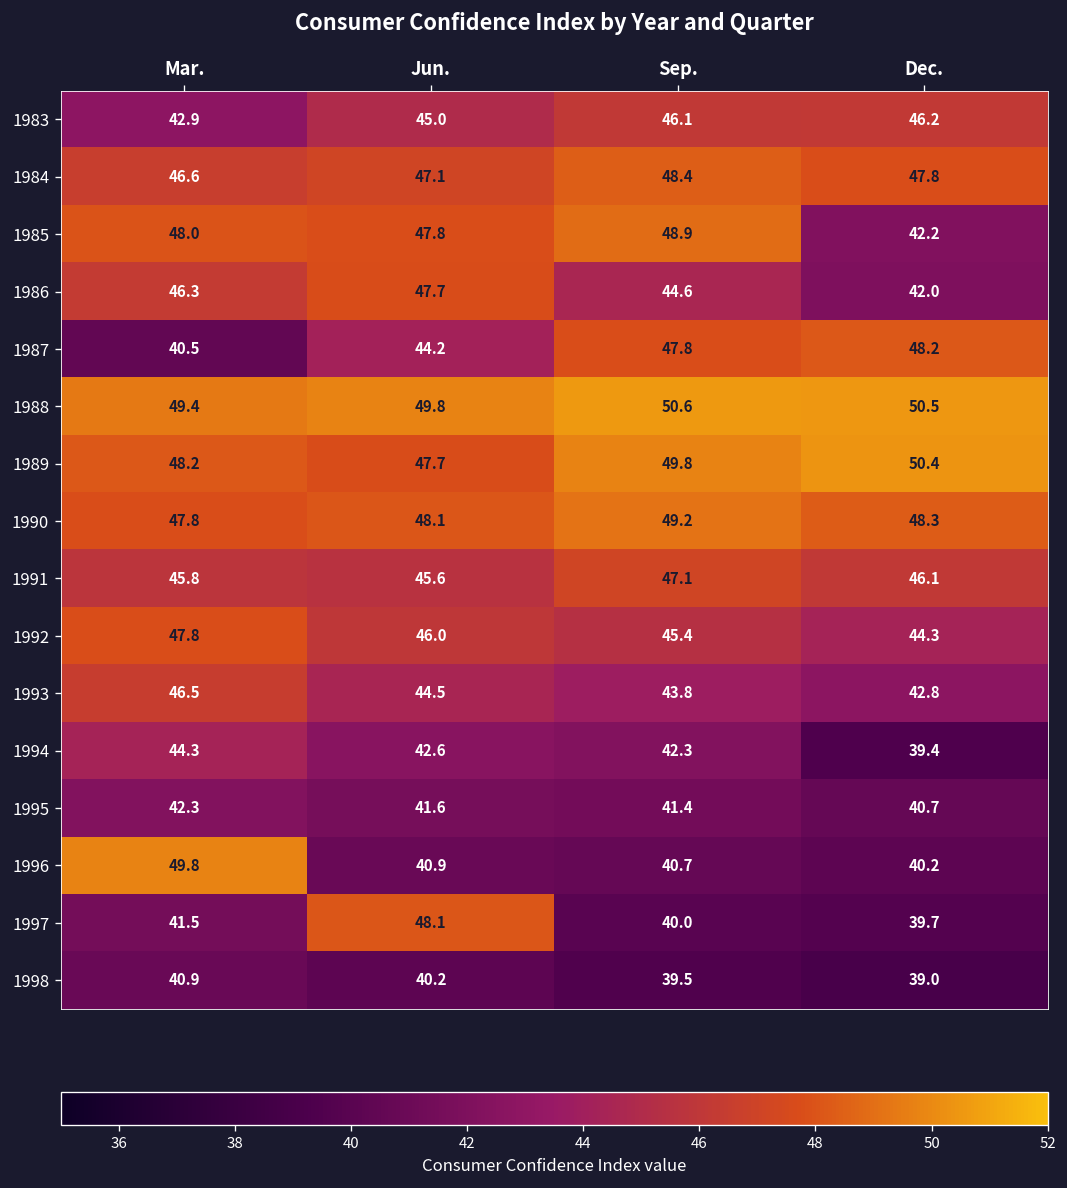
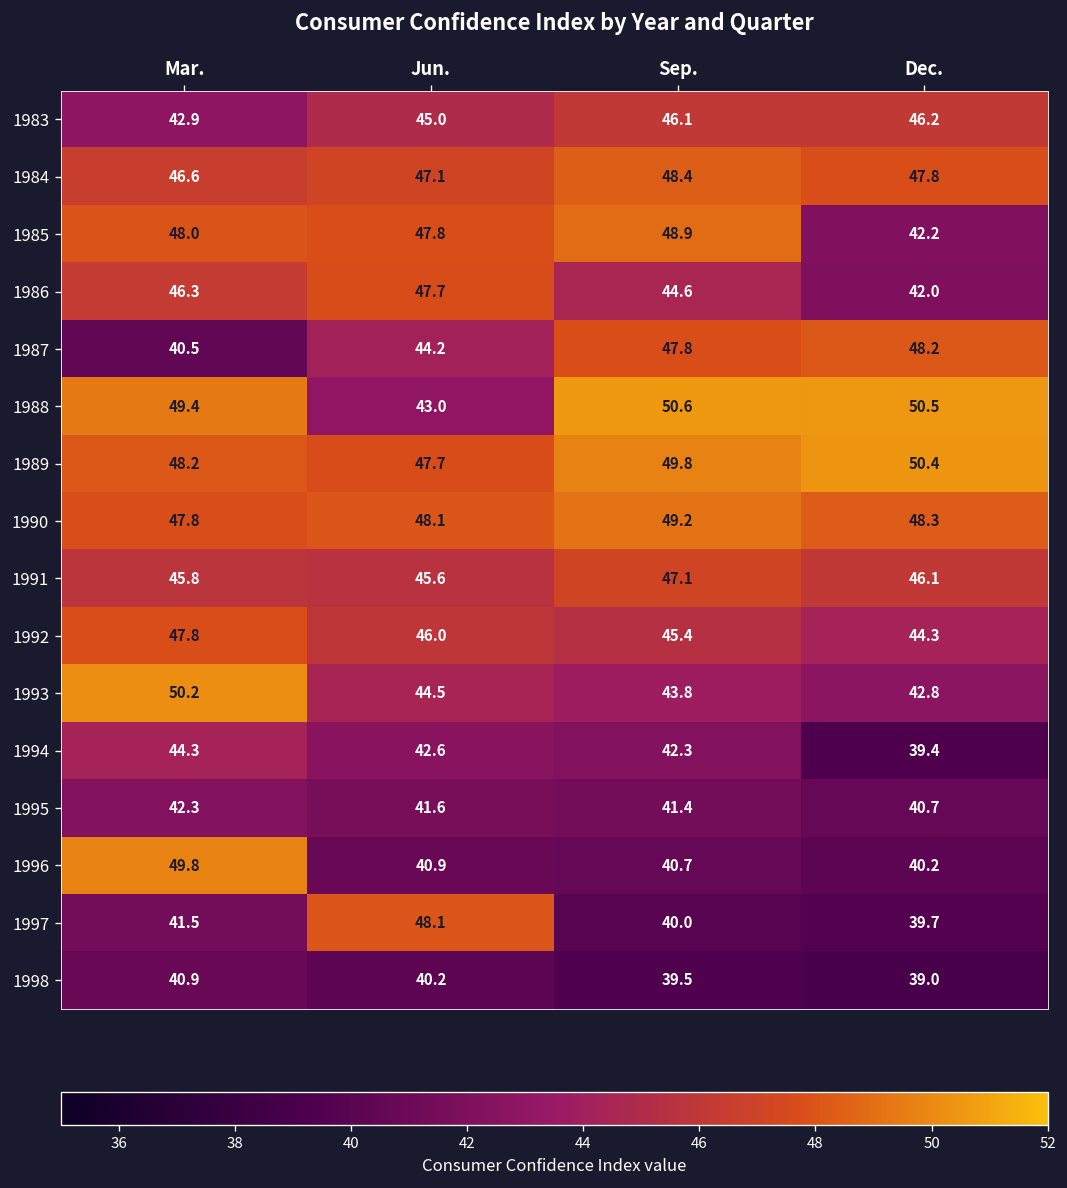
  {
    "1983": {
      "Mar.": 42.9,
      "Jun.": 45.0,
      "Sep.": 46.1,
      "Dec.": 46.2
    },
    "1984": {
      "Mar.": 46.6,
      "Jun.": 47.1,
      "Sep.": 48.4,
      "Dec.": 47.8
    },
    "1985": {
      "Mar.": 48.0,
      "Jun.": 47.8,
      "Sep.": 48.9,
      "Dec.": 42.2
    },
    "1986": {
      "Mar.": 46.3,
      "Jun.": 47.7,
      "Sep.": 44.6,
      "Dec.": 42.0
    },
    "1987": {
      "Mar.": 40.5,
      "Jun.": 44.2,
      "Sep.": 47.8,
      "Dec.": 48.2
    },
    "1988": {
      "Mar.": 49.4,
-     "Jun.": 49.8,
+     "Jun.": 43.0,
      "Sep.": 50.6,
      "Dec.": 50.5
    },
    "1989": {
      "Mar.": 48.2,
      "Jun.": 47.7,
      "Sep.": 49.8,
      "Dec.": 50.4
    },
    "1990": {
      "Mar.": 47.8,
      "Jun.": 48.1,
      "Sep.": 49.2,
      "Dec.": 48.3
    },
    "1991": {
      "Mar.": 45.8,
      "Jun.": 45.6,
      "Sep.": 47.1,
      "Dec.": 46.1
    },
    "1992": {
      "Mar.": 47.8,
      "Jun.": 46.0,
      "Sep.": 45.4,
      "Dec.": 44.3
    },
    "1993": {
-     "Mar.": 46.5,
+     "Mar.": 50.2,
      "Jun.": 44.5,
      "Sep.": 43.8,
      "Dec.": 42.8
    },
    "1994": {
      "Mar.": 44.3,
      "Jun.": 42.6,
      "Sep.": 42.3,
      "Dec.": 39.4
    },
    "1995": {
      "Mar.": 42.3,
      "Jun.": 41.6,
      "Sep.": 41.4,
      "Dec.": 40.7
    },
    "1996": {
      "Mar.": 49.8,
      "Jun.": 40.9,
      "Sep.": 40.7,
      "Dec.": 40.2
    },
    "1997": {
      "Mar.": 41.5,
      "Jun.": 48.1,
      "Sep.": 40.0,
      "Dec.": 39.7
    },
    "1998": {
      "Mar.": 40.9,
      "Jun.": 40.2,
      "Sep.": 39.5,
      "Dec.": 39.0
    }
  }
